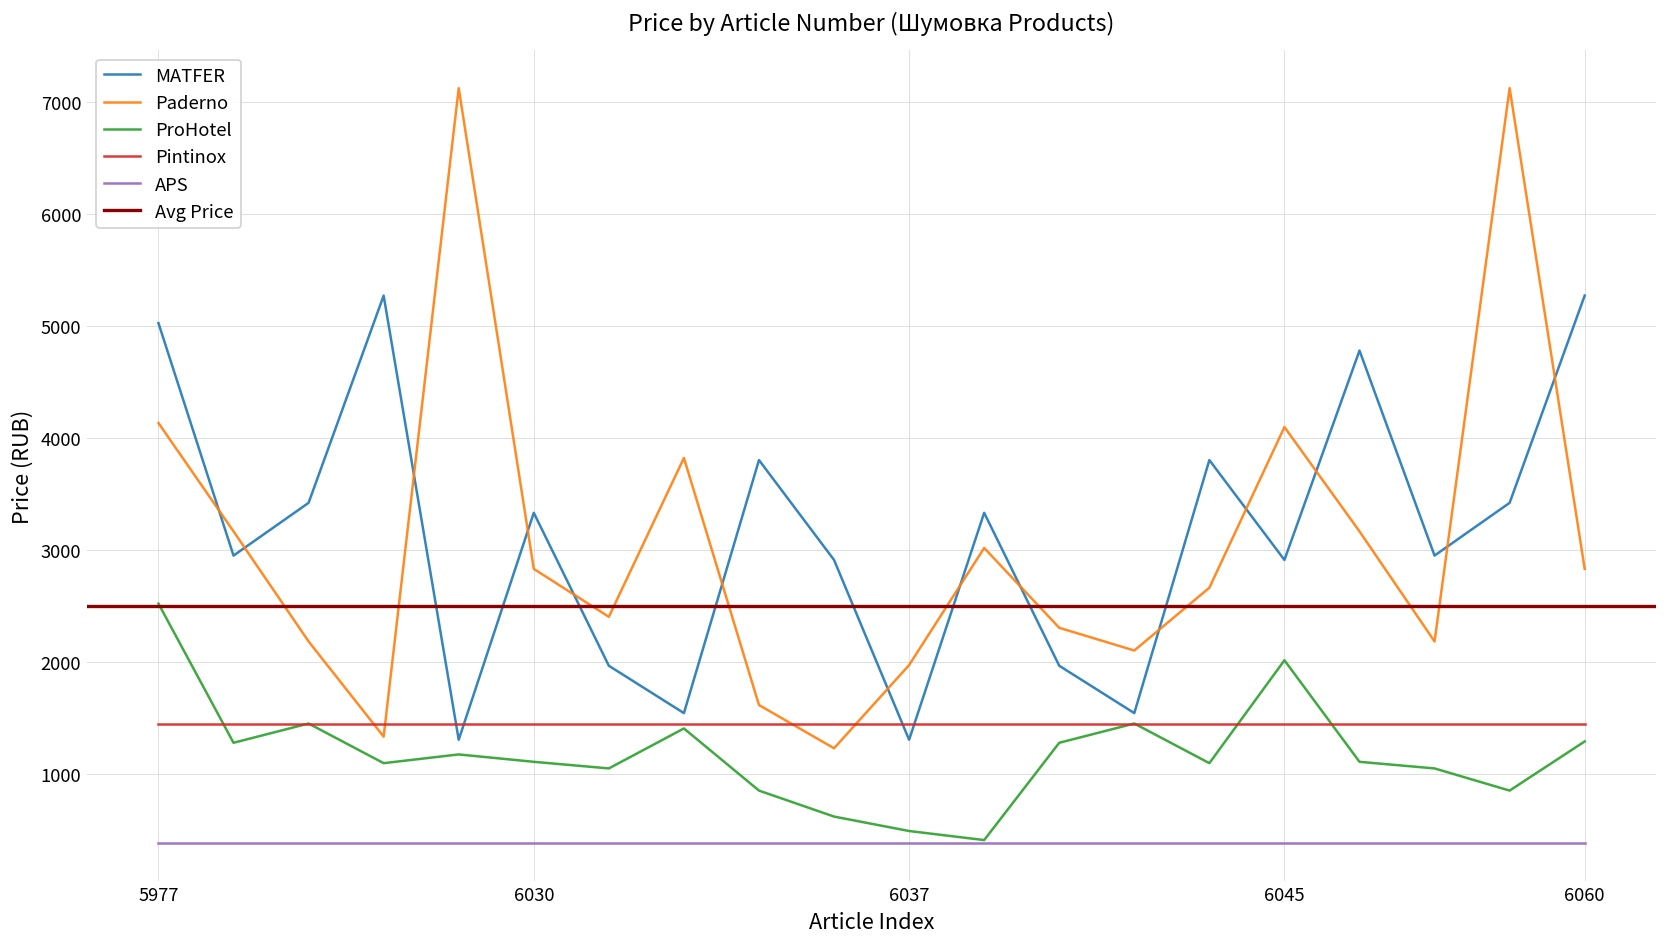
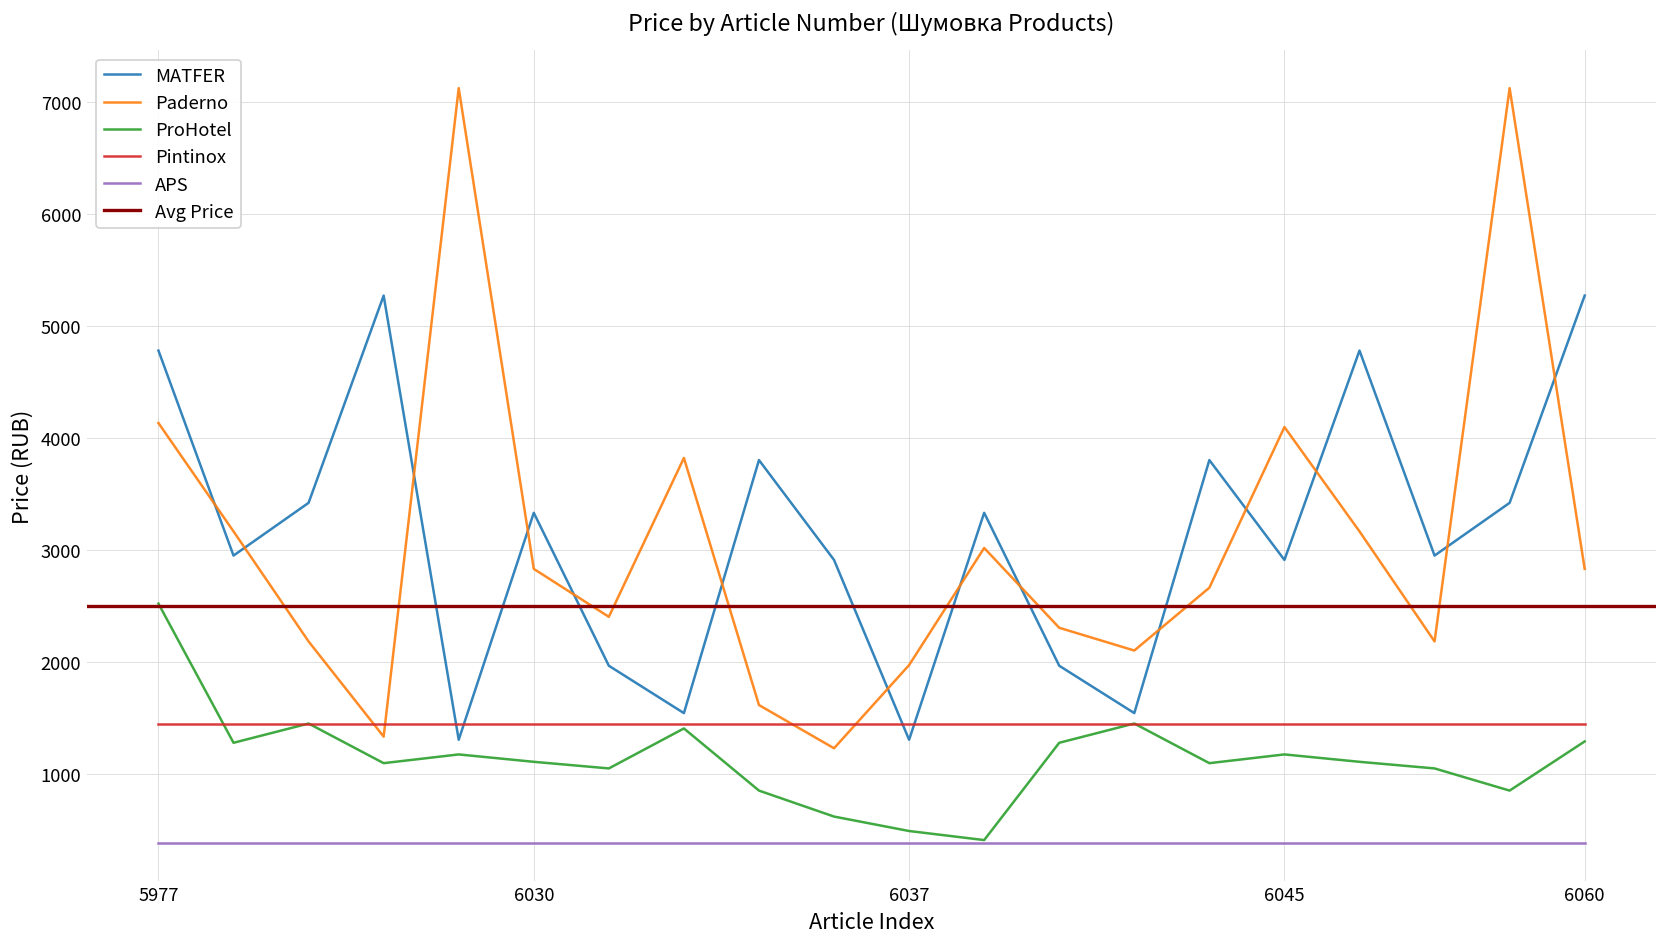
  {
    "MATFER": {
-     "5977": 5000,
+     "5977": 4800,
      "6030": 3300,
      "6037": 1300,
      "6045": 2900,
      "6060": 5300
    },
    "Paderno": {
      "5977": 4100,
      "6030": 2800,
      "6037": 2000,
      "6045": 4100,
      "6060": 2800
    },
    "ProHotel": {
      "5977": 2500,
      "6030": 1100,
      "6037": 500,
-     "6045": 2000,
+     "6045": 1200,
      "6060": 1300
    },
    "Pintinox": {
      "5977": 1400,
      "6030": 1400,
      "6037": 1400,
      "6045": 1400,
      "6060": 1400
    },
    "APS": {
      "5977": 400,
      "6030": 400,
      "6037": 400,
      "6045": 400,
      "6060": 400
    }
  }
